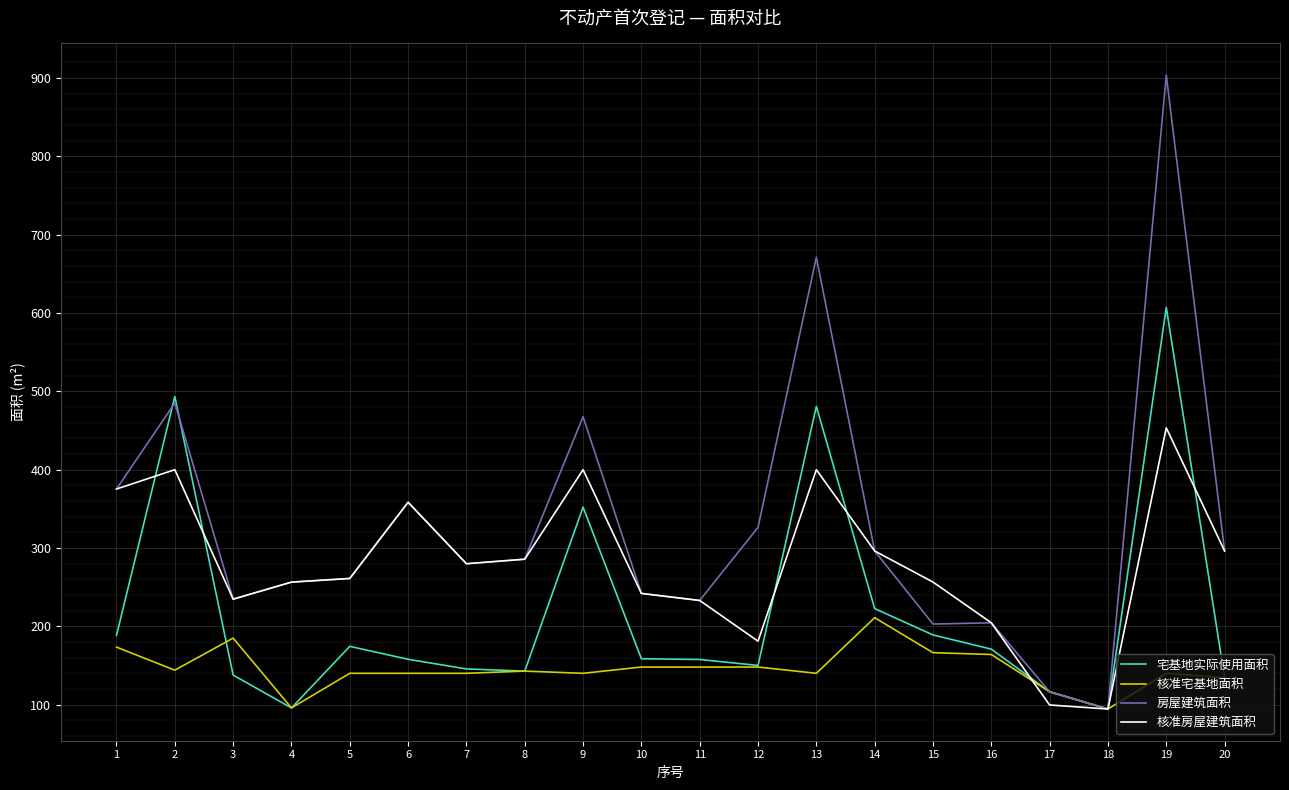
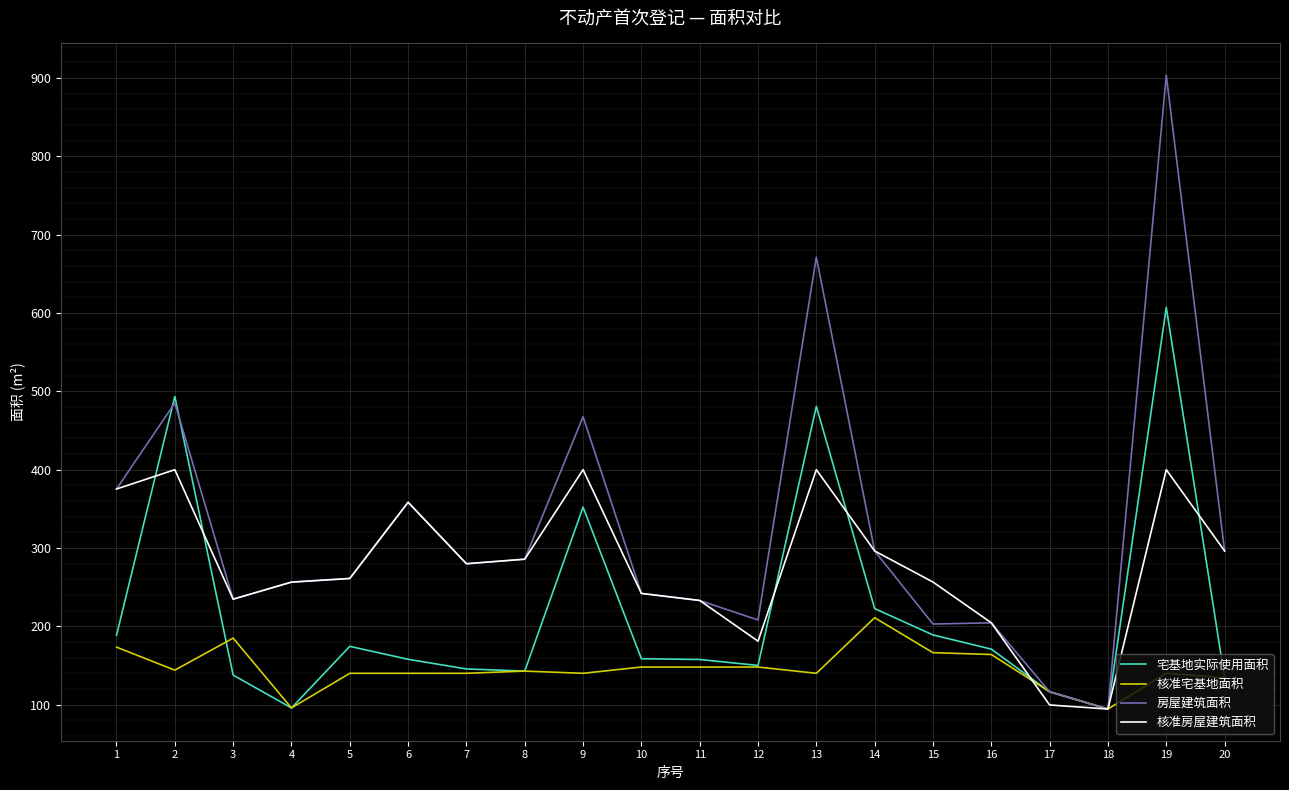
  {
    "宅基地实际使用面积": {
      "1": 190,
      "2": 490,
      "3": 140,
      "5": 170,
      "6": 160,
      "7": 150,
      "9": 350,
      "10": 160,
      "11": 160,
      "13": 480,
      "14": 220,
      "15": 190,
      "16": 170,
      "19": 610
    },
    "核准宅基地面积": {
      "1": 170,
      "2": 140,
      "3": 180,
      "5": 140,
      "6": 140,
      "7": 140,
      "9": 140,
      "10": 150,
      "11": 150,
      "13": 140,
      "14": 210,
      "15": 170,
      "16": 160
    },
    "房屋建筑面积": {
      "2": 490,
      "9": 470,
-     "12": 330,
+     "12": 210,
      "13": 670,
      "15": 200,
      "19": 900
    },
    "核准房屋建筑面积": {
      "2": 400,
      "9": 400,
      "12": 180,
      "13": 400,
      "15": 260,
      "17": 100,
-     "19": 450
+     "19": 400
    }
  }
